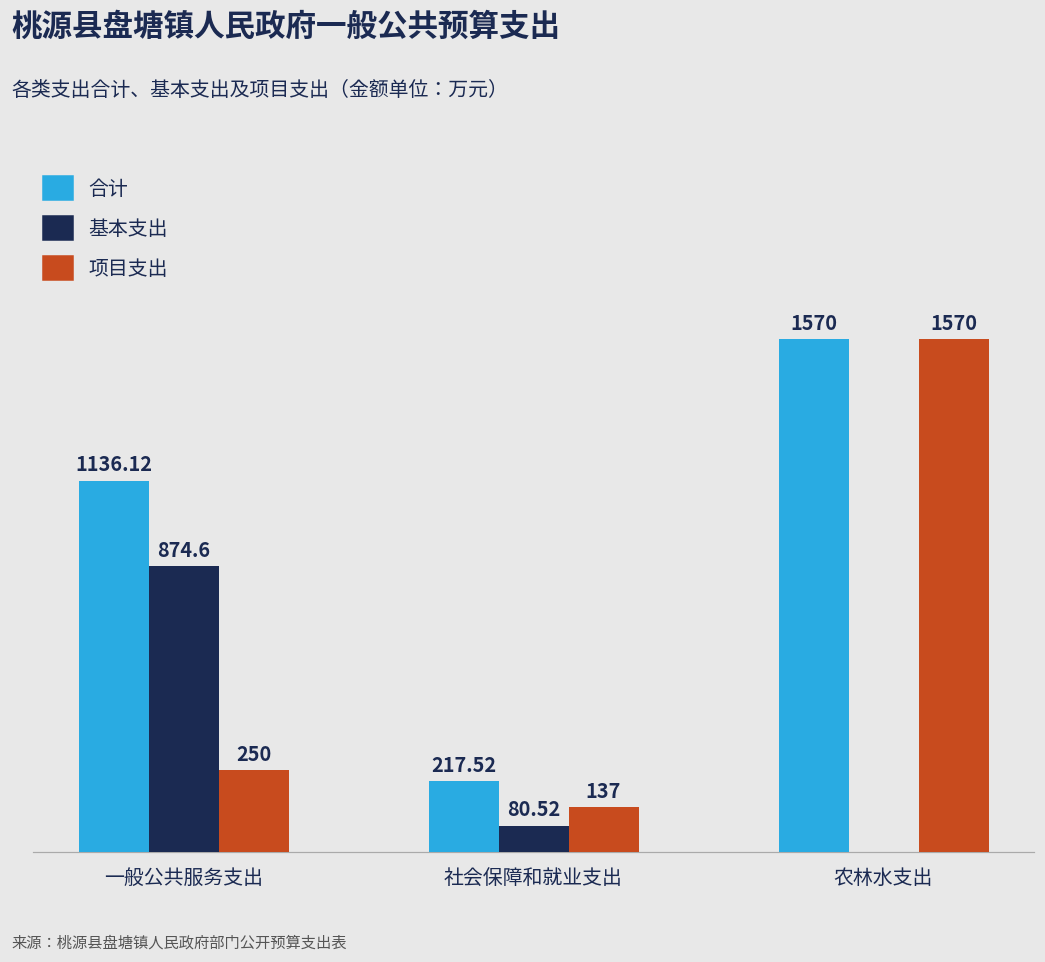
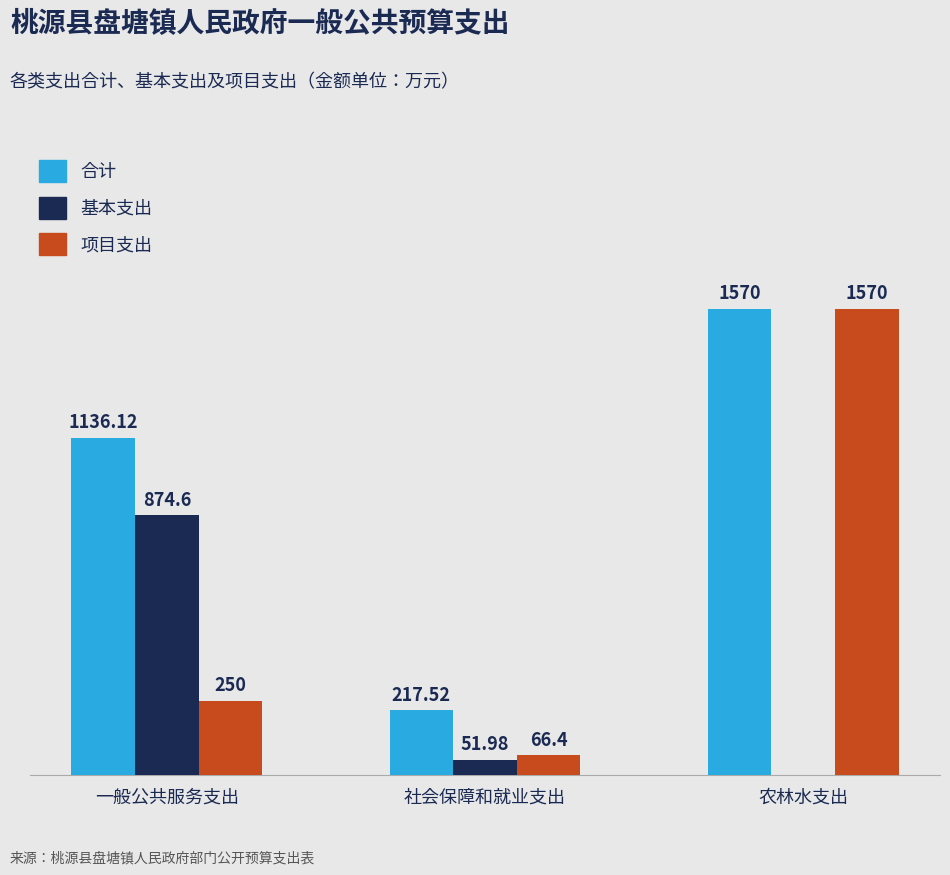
  {
    "合计": {
      "一般公共服务支出": 1136.12,
      "社会保障和就业支出": 217.52,
      "农林水支出": 1570
    },
    "基本支出": {
      "一般公共服务支出": 874.6,
-     "社会保障和就业支出": 80.52
+     "社会保障和就业支出": 51.98
    },
    "项目支出": {
      "一般公共服务支出": 250,
-     "社会保障和就业支出": 137,
+     "社会保障和就业支出": 66.4,
      "农林水支出": 1570
    }
  }
